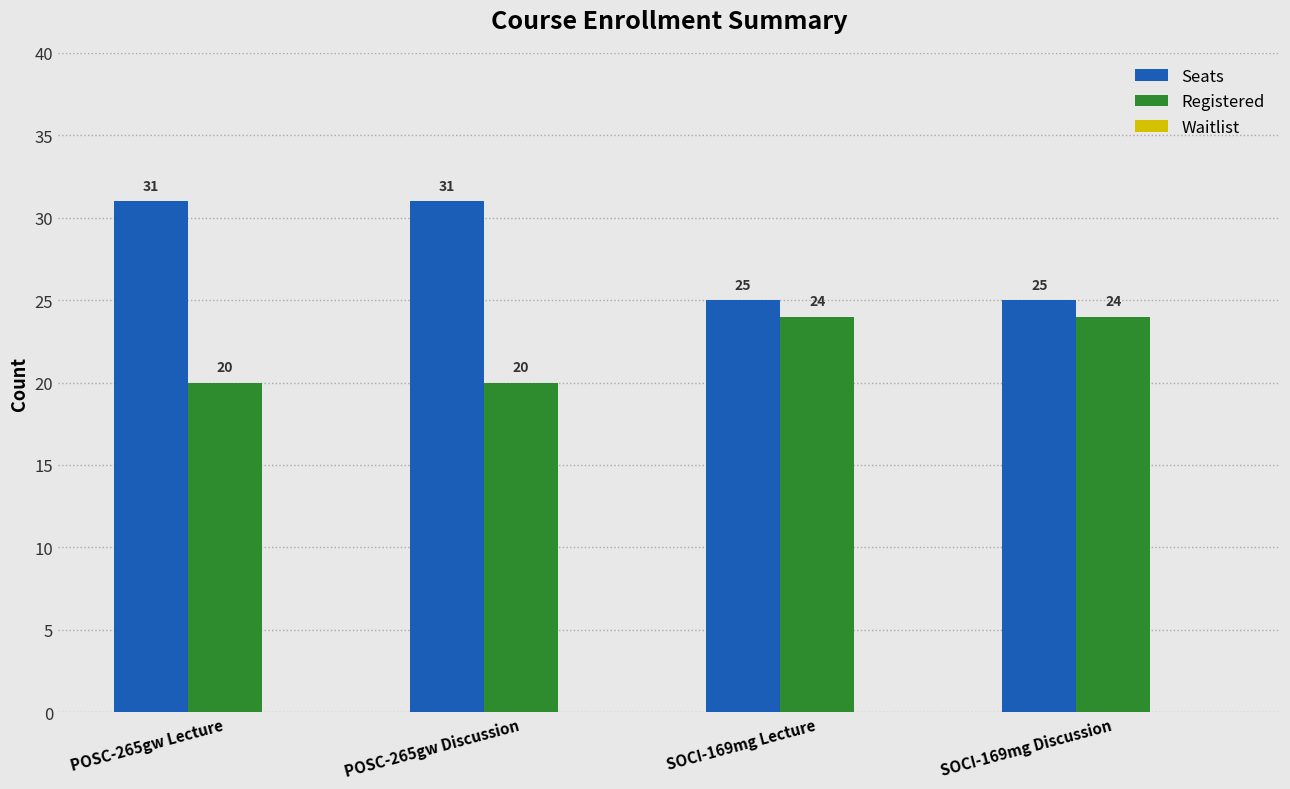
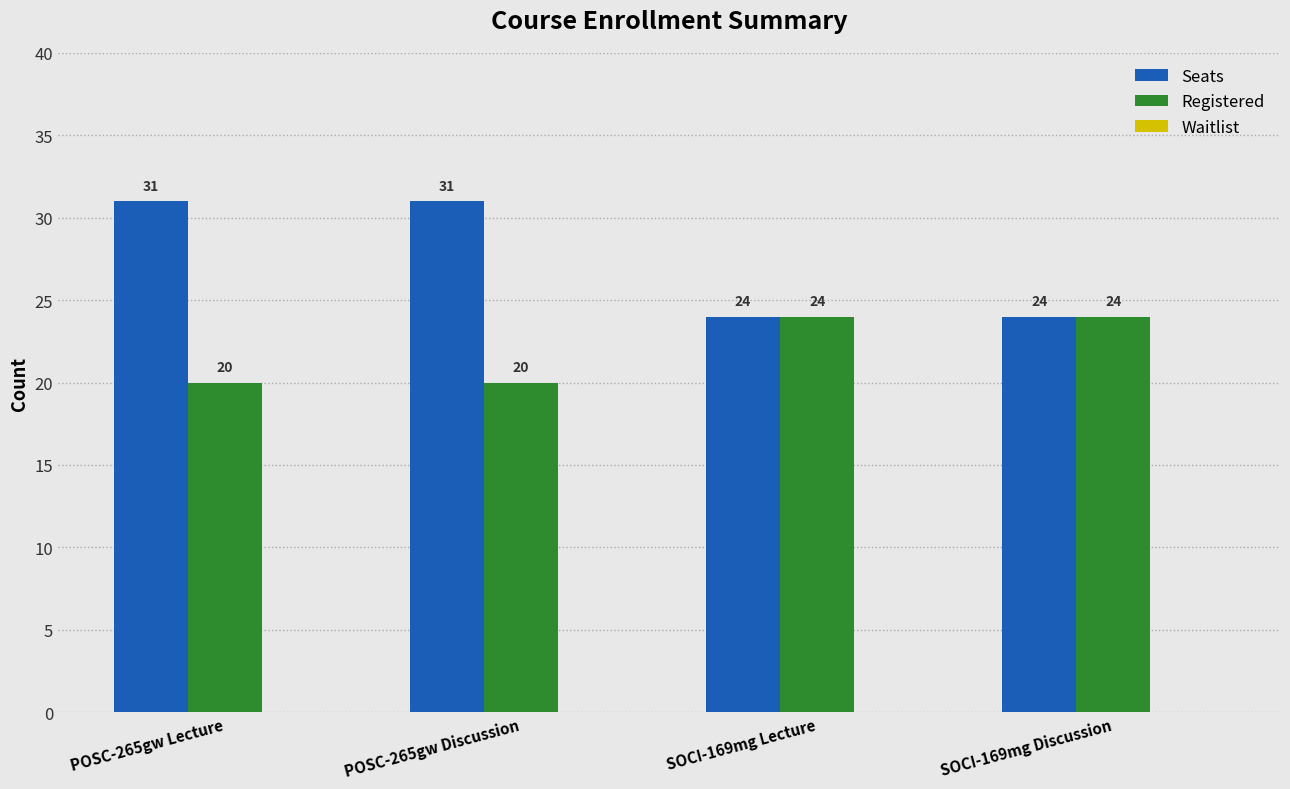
  {
    "Seats": {
      "POSC-265gw Lecture": 31,
      "POSC-265gw Discussion": 31,
-     "SOCI-169mg Lecture": 25,
-     "SOCI-169mg Discussion": 25
+     "SOCI-169mg Lecture": 24,
+     "SOCI-169mg Discussion": 24
    },
    "Registered": {
      "POSC-265gw Lecture": 20,
      "POSC-265gw Discussion": 20,
      "SOCI-169mg Lecture": 24,
      "SOCI-169mg Discussion": 24
    },
    "Waitlist": {
      "POSC-265gw Lecture": 0.0,
      "POSC-265gw Discussion": 0.0,
      "SOCI-169mg Lecture": 0.0,
      "SOCI-169mg Discussion": 0.0
    }
  }
